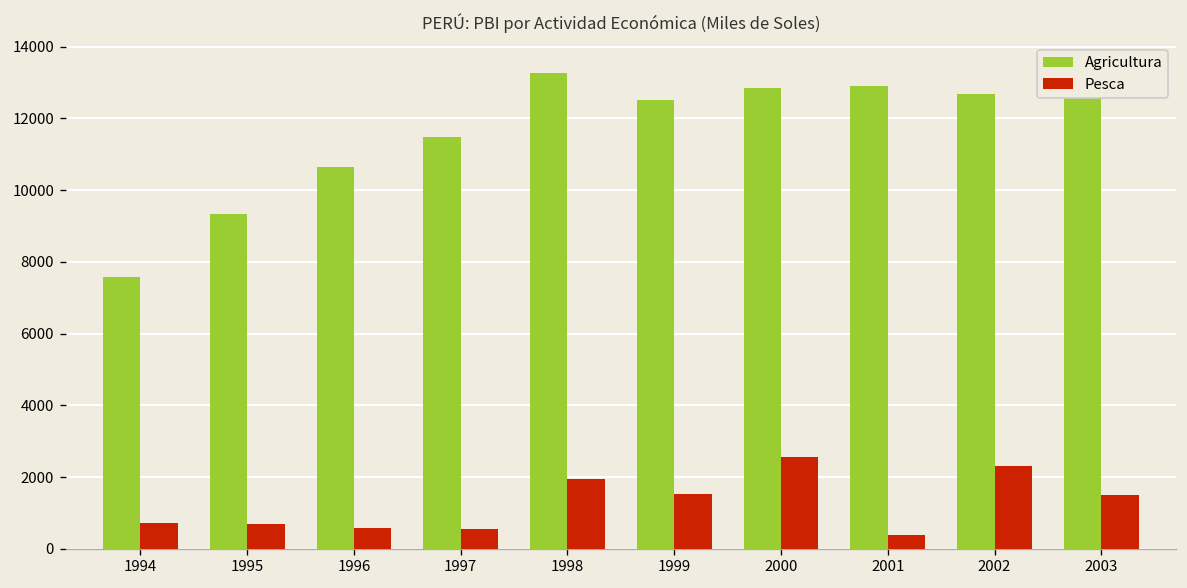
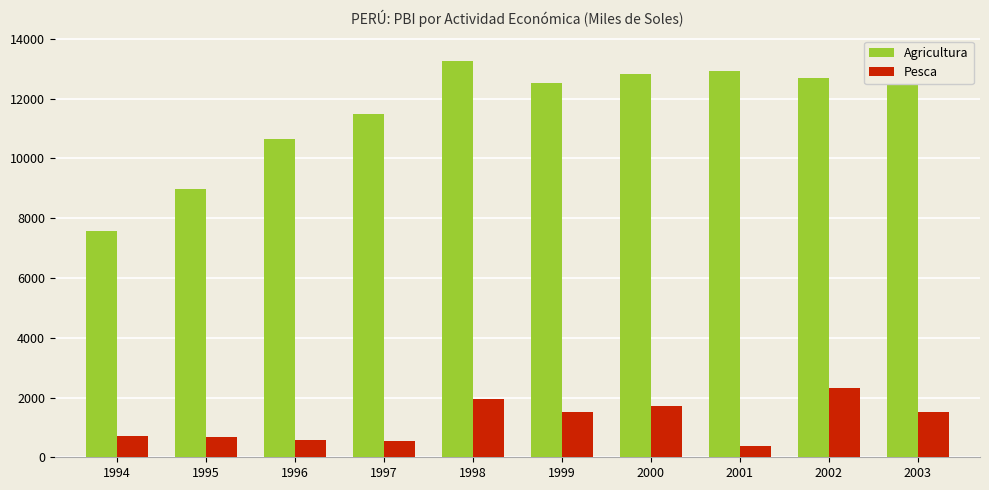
  {
    "Agricultura": {
      "1994": 7600,
-     "1995": 9300,
+     "1995": 9000,
      "1996": 10600,
      "1997": 11500,
      "1998": 13300,
      "1999": 12500,
      "2000": 12800,
      "2001": 12900,
      "2002": 12700
    },
    "Pesca": {
      "1994": 700,
      "1995": 700,
      "1996": 600,
      "1997": 500,
      "1998": 1900,
      "1999": 1500,
-     "2000": 2500,
+     "2000": 1700,
      "2001": 400,
      "2002": 2300,
      "2003": 1500
    }
  }
